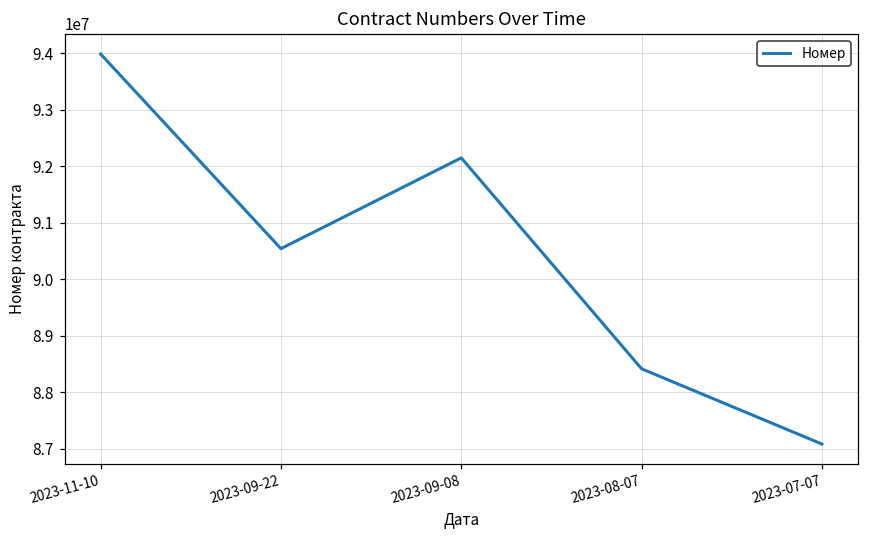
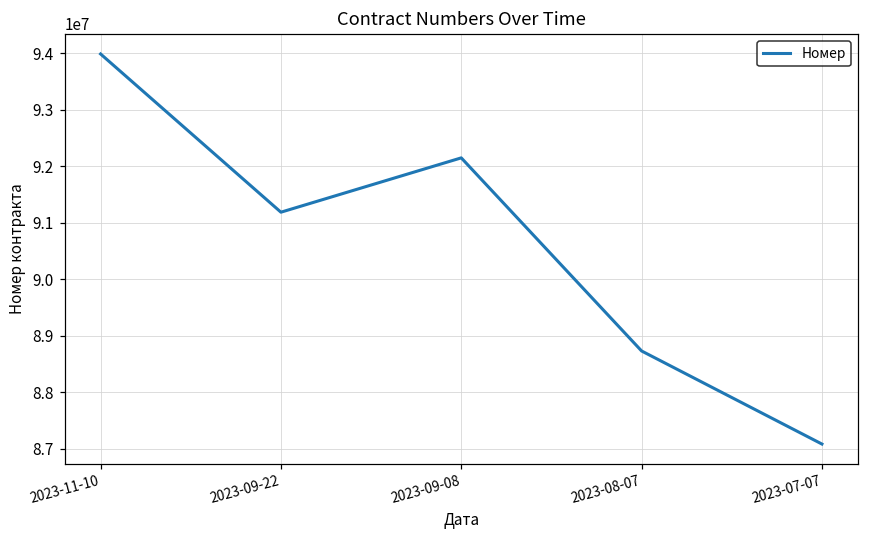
  {
    "2023-11-10": 94000000,
-   "2023-09-22": 90500000,
+   "2023-09-22": 91200000,
    "2023-09-08": 92200000,
-   "2023-08-07": 88400000,
+   "2023-08-07": 88700000,
    "2023-07-07": 87100000
  }
